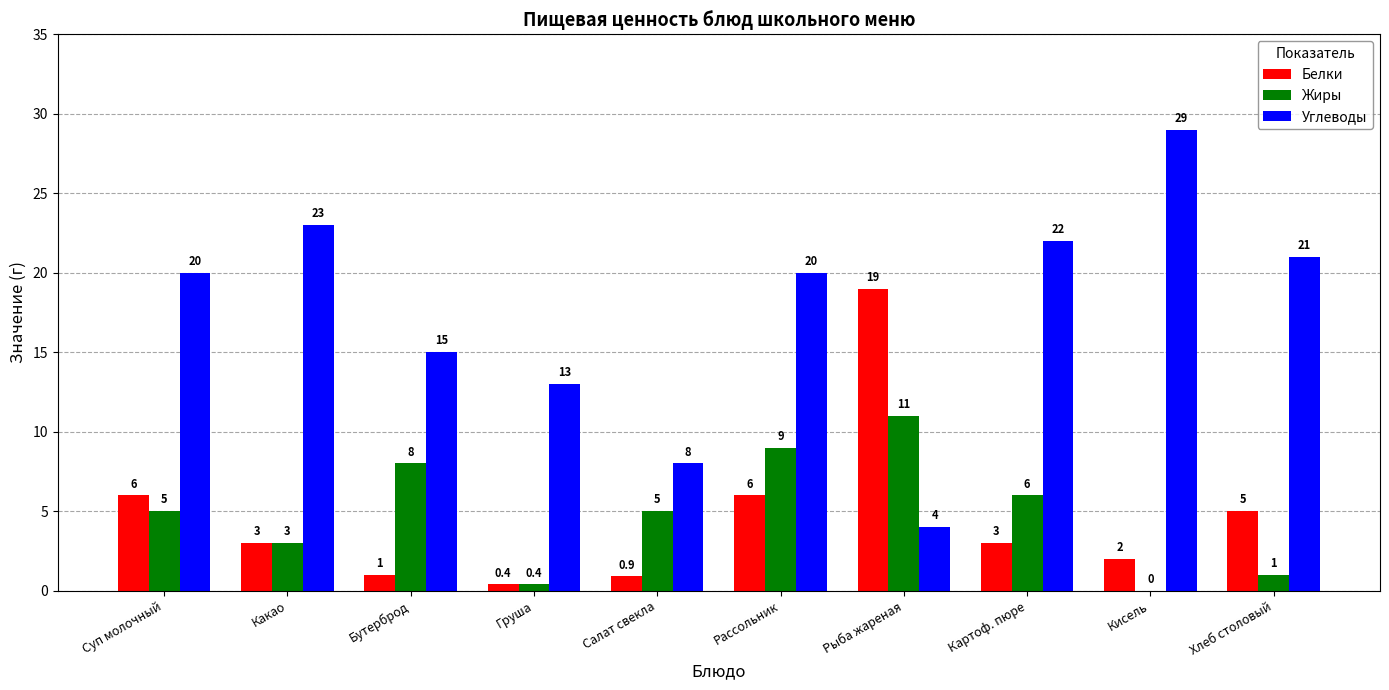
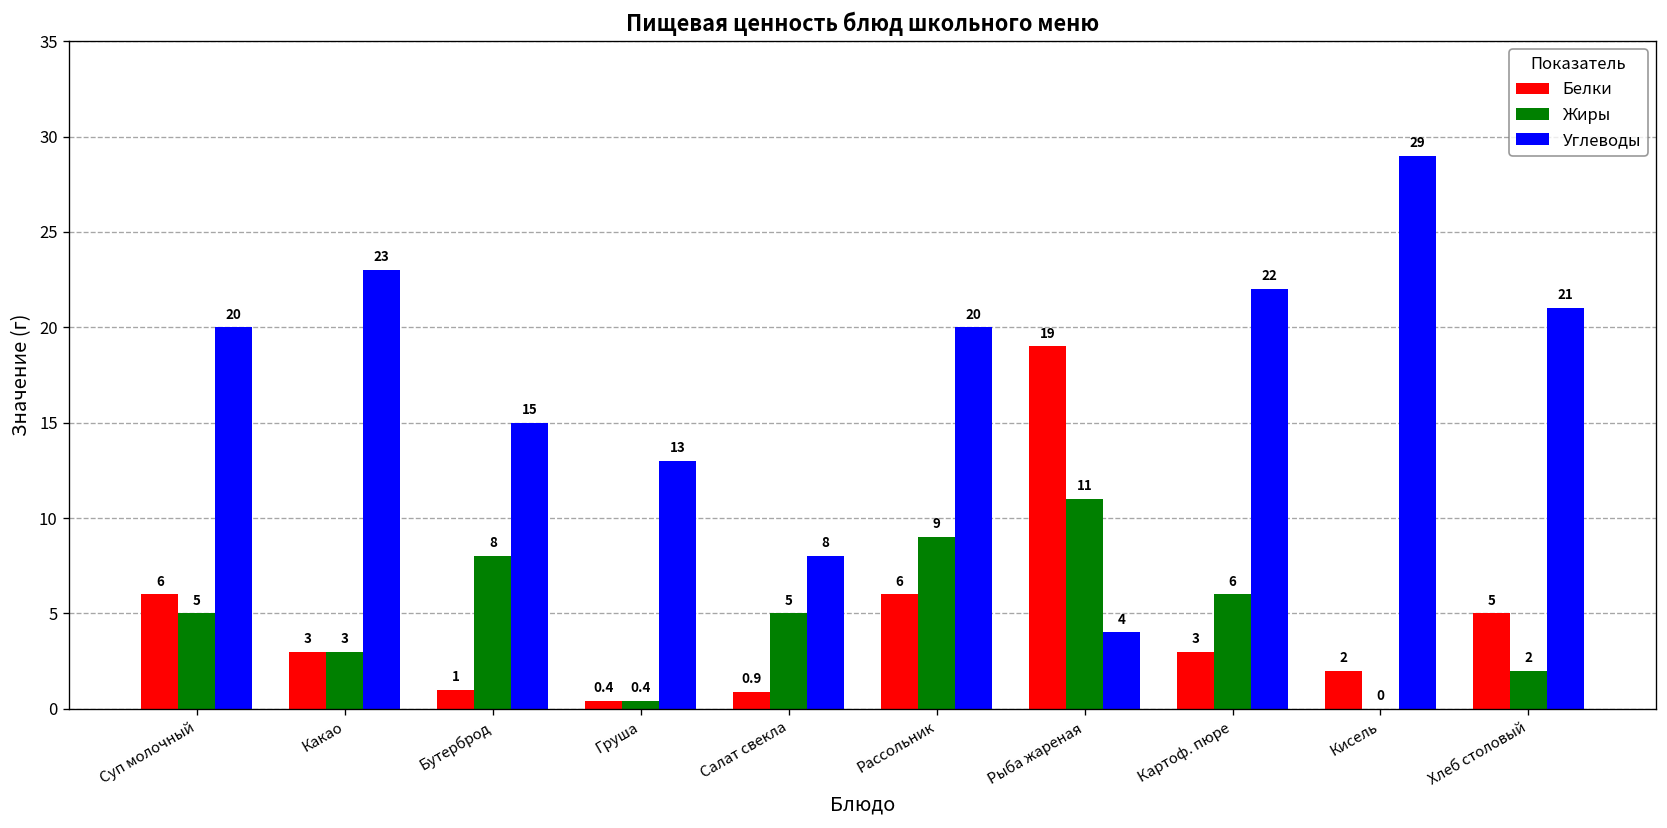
  {
    "Белки": {
      "Суп молочный": 6,
      "Какао": 3,
      "Бутерброд": 1,
      "Груша": 0.4,
      "Салат свекла": 0.9,
      "Рассольник": 6,
      "Рыба жареная": 19,
      "Картоф. пюре": 3,
      "Кисель": 2,
      "Хлеб столовый": 5
    },
    "Жиры": {
      "Суп молочный": 5,
      "Какао": 3,
      "Бутерброд": 8,
      "Груша": 0.4,
      "Салат свекла": 5,
      "Рассольник": 9,
      "Рыба жареная": 11,
      "Картоф. пюре": 6,
      "Кисель": 0,
-     "Хлеб столовый": 1
+     "Хлеб столовый": 2
    },
    "Углеводы": {
      "Суп молочный": 20,
      "Какао": 23,
      "Бутерброд": 15,
      "Груша": 13,
      "Салат свекла": 8,
      "Рассольник": 20,
      "Рыба жареная": 4,
      "Картоф. пюре": 22,
      "Кисель": 29,
      "Хлеб столовый": 21
    }
  }
